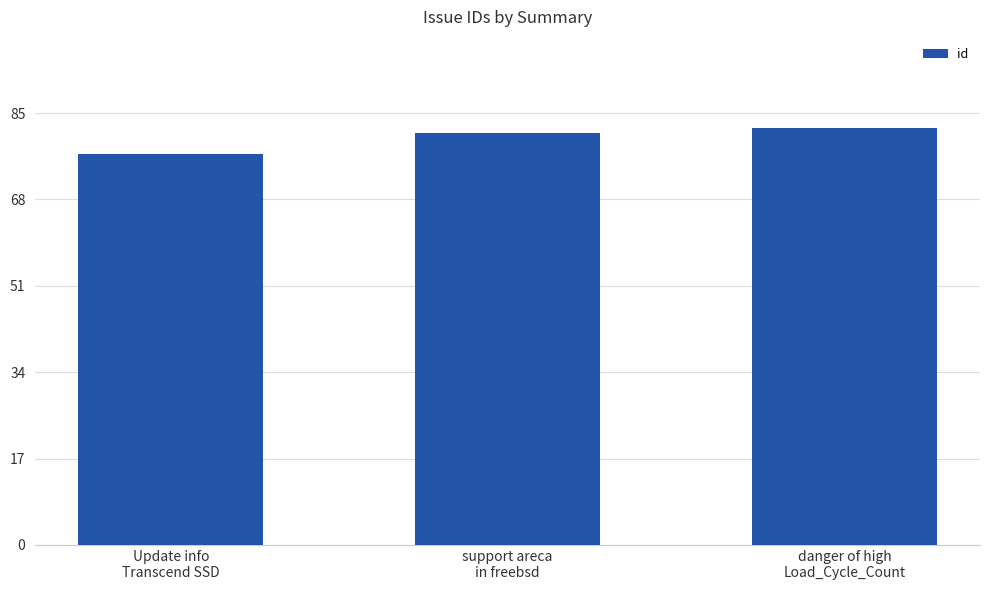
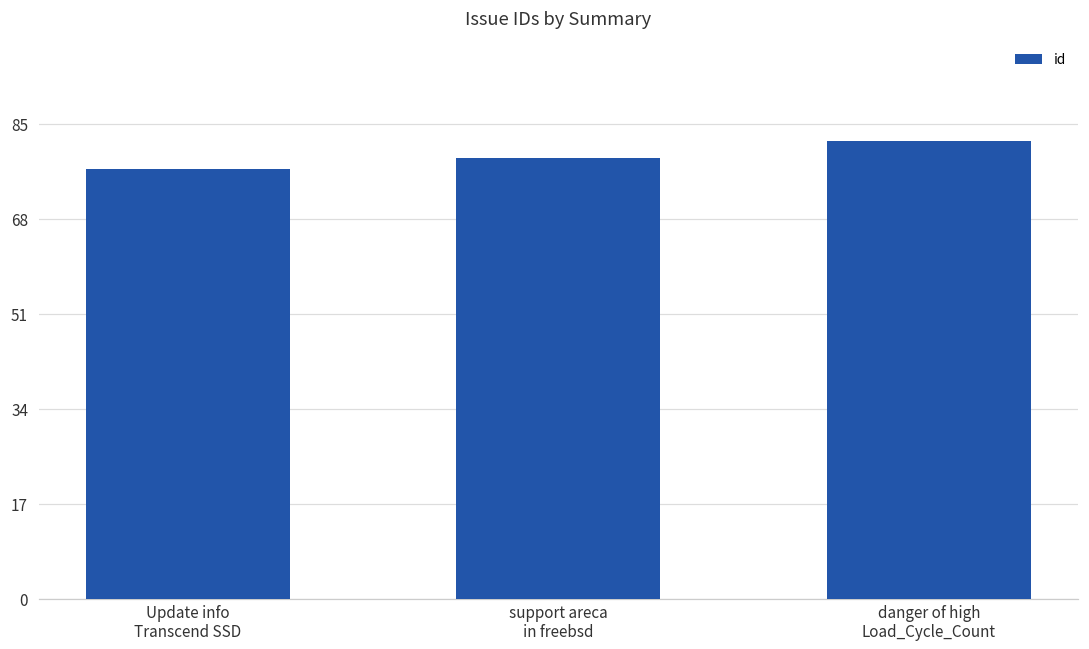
  {
    "Update info Transcend SSD": 77,
-   "support areca in freebsd": 81,
+   "support areca in freebsd": 79,
    "danger of high Load_Cycle_Count": 82
  }
